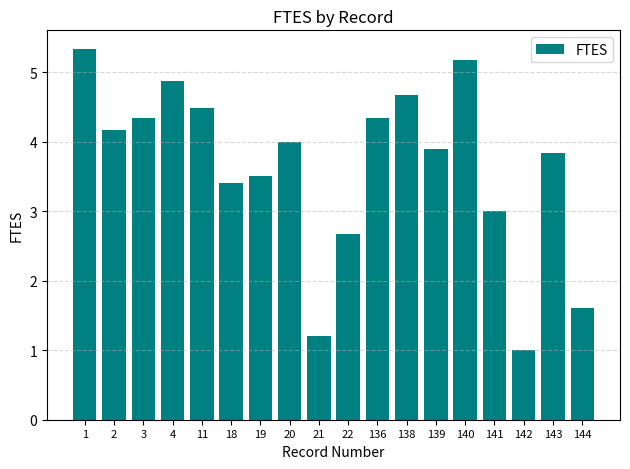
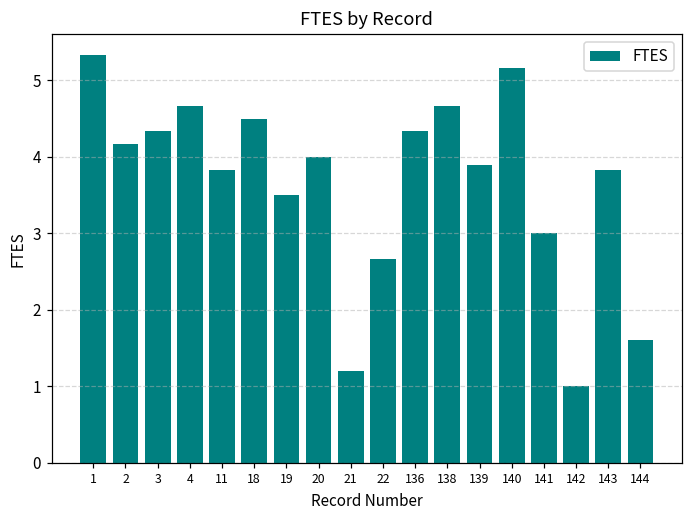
  {
    "1": 5.3,
    "2": 4.2,
    "3": 4.3,
-   "4": 4.9,
-   "11": 4.5,
-   "18": 3.4,
+   "4": 4.7,
+   "11": 3.8,
+   "18": 4.5,
    "19": 3.5,
    "20": 4.0,
    "21": 1.2,
    "22": 2.7,
    "136": 4.3,
    "138": 4.7,
    "139": 3.9,
    "140": 5.2,
    "141": 3.0,
    "142": 1.0,
    "143": 3.8,
    "144": 1.6
  }
